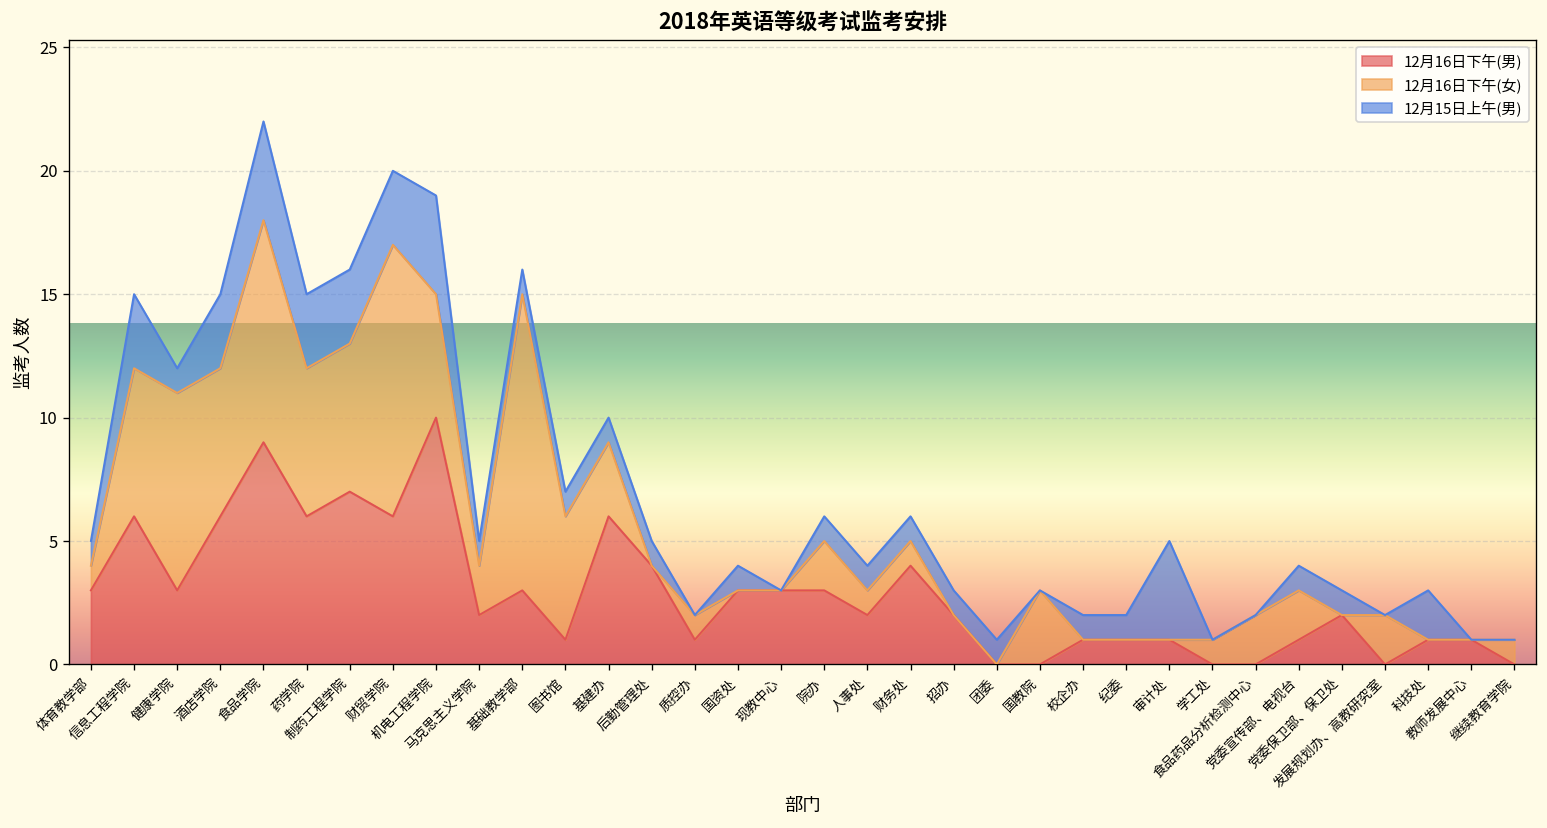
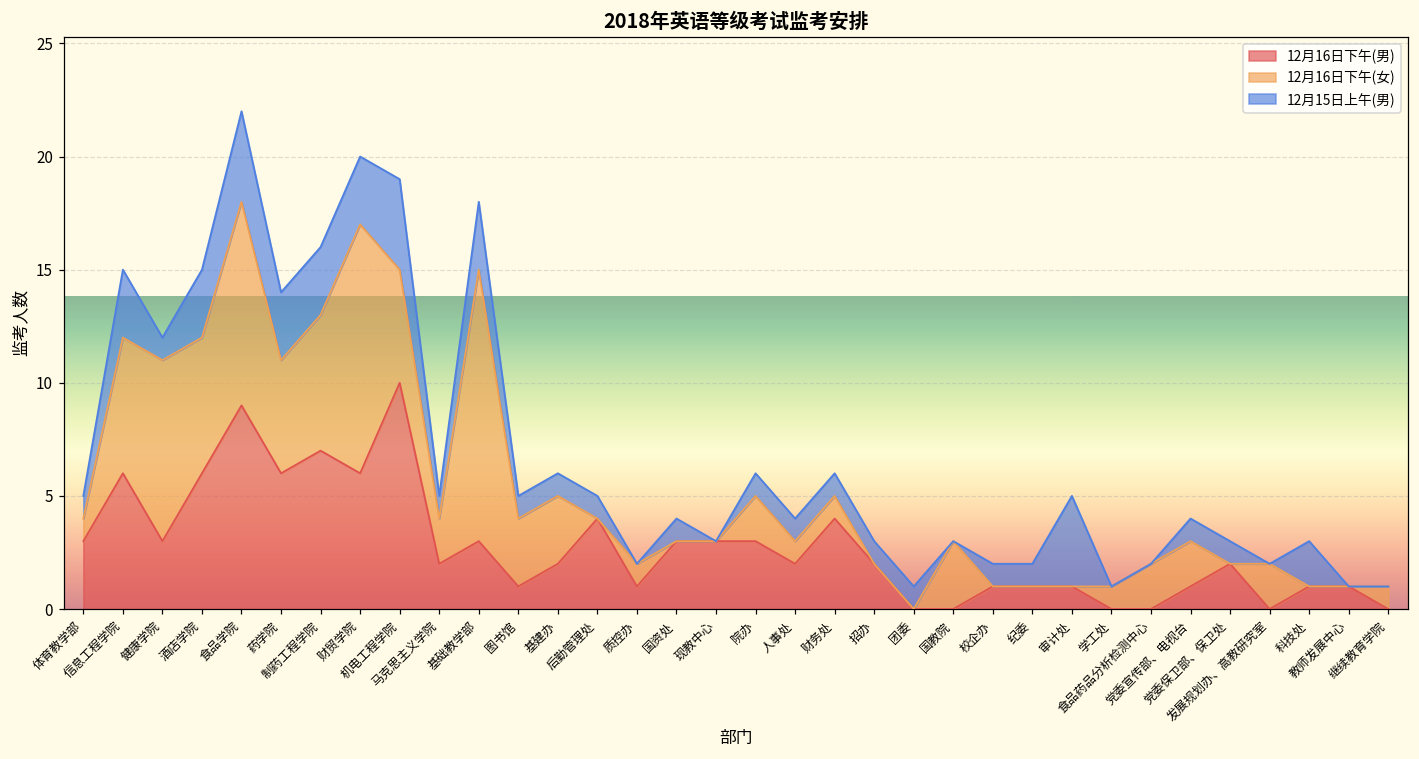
  {
    "12月16日下午(男)": {
      "体育教学部": 3,
      "信息工程学院": 6,
      "健康学院": 3,
      "酒店学院": 6,
      "食品学院": 9,
      "药学院": 6,
      "制药工程学院": 7,
      "财贸学院": 6,
      "机电工程学院": 10,
      "马克思主义学院": 2,
      "基础教学部": 3,
      "图书馆": 1,
-     "基建办": 6,
+     "基建办": 2,
      "质控办": 1,
      "院办": 3,
      "人事处": 2,
      "财务处": 4,
      "国教院": 0,
      "学工处": 0,
      "食品药品分析检测中心": 0,
      "党委宣传部、电视台": 1,
      "发展规划办、高教研究室": 0,
      "继续教育学院": 0
    },
    "12月16日下午(女)": {
      "体育教学部": 1,
      "信息工程学院": 6,
      "健康学院": 8,
      "酒店学院": 6,
      "食品学院": 9,
-     "药学院": 6,
+     "药学院": 5,
      "制药工程学院": 6,
      "财贸学院": 11,
      "机电工程学院": 5,
      "马克思主义学院": 2,
      "基础教学部": 12,
-     "图书馆": 5,
+     "图书馆": 3,
      "基建办": 3,
      "院办": 2,
      "人事处": 1,
      "财务处": 1,
      "党委宣传部、电视台": 2
    },
    "12月15日上午(男)": {
      "体育教学部": 1,
      "信息工程学院": 3,
      "健康学院": 1,
      "酒店学院": 3,
      "食品学院": 4,
      "药学院": 3,
      "制药工程学院": 3,
      "财贸学院": 3,
      "机电工程学院": 4,
      "马克思主义学院": 1,
-     "基础教学部": 1,
+     "基础教学部": 3,
      "图书馆": 1,
      "基建办": 1,
      "后勤管理处": 1,
      "国资处": 1,
      "院办": 1,
      "人事处": 1,
      "财务处": 1,
      "招办": 1,
      "团委": 1,
      "校企办": 1,
      "纪委": 1,
      "审计处": 4,
      "党委宣传部、电视台": 1,
      "党委保卫部、保卫处": 1,
      "科技处": 2
    }
  }
